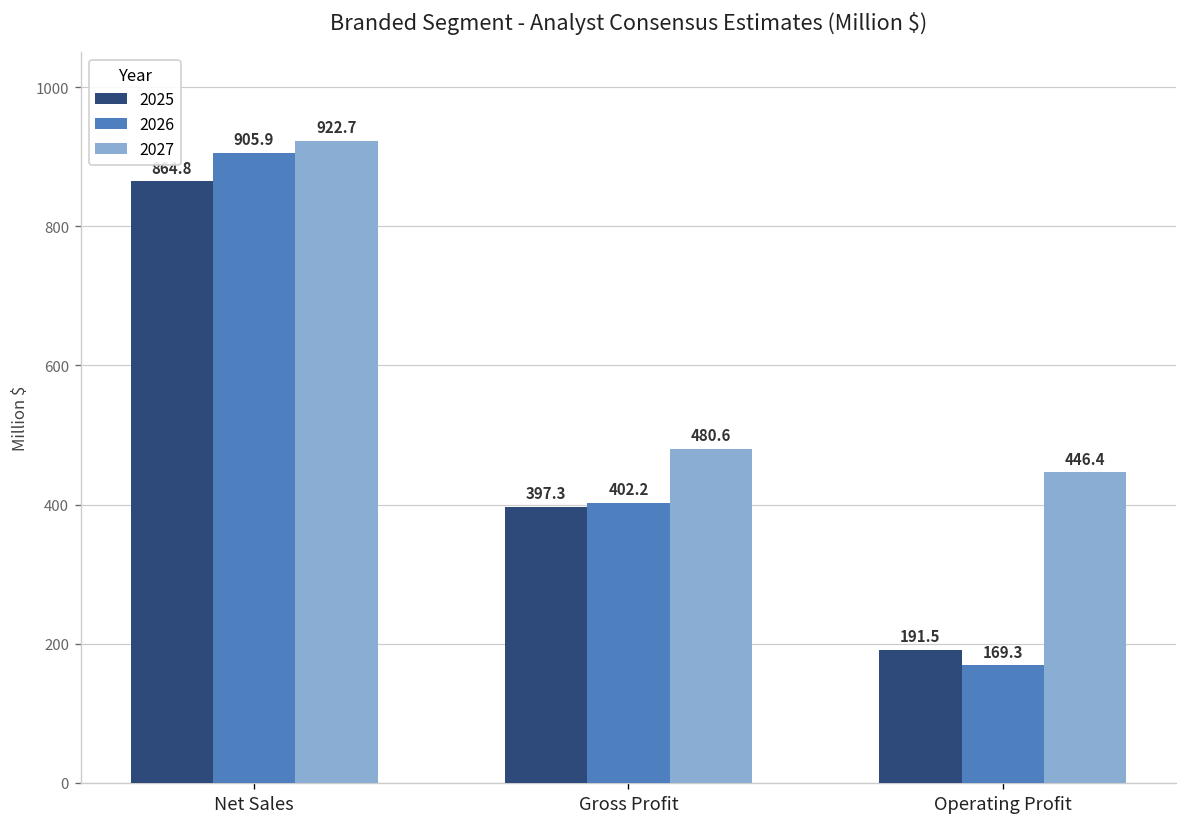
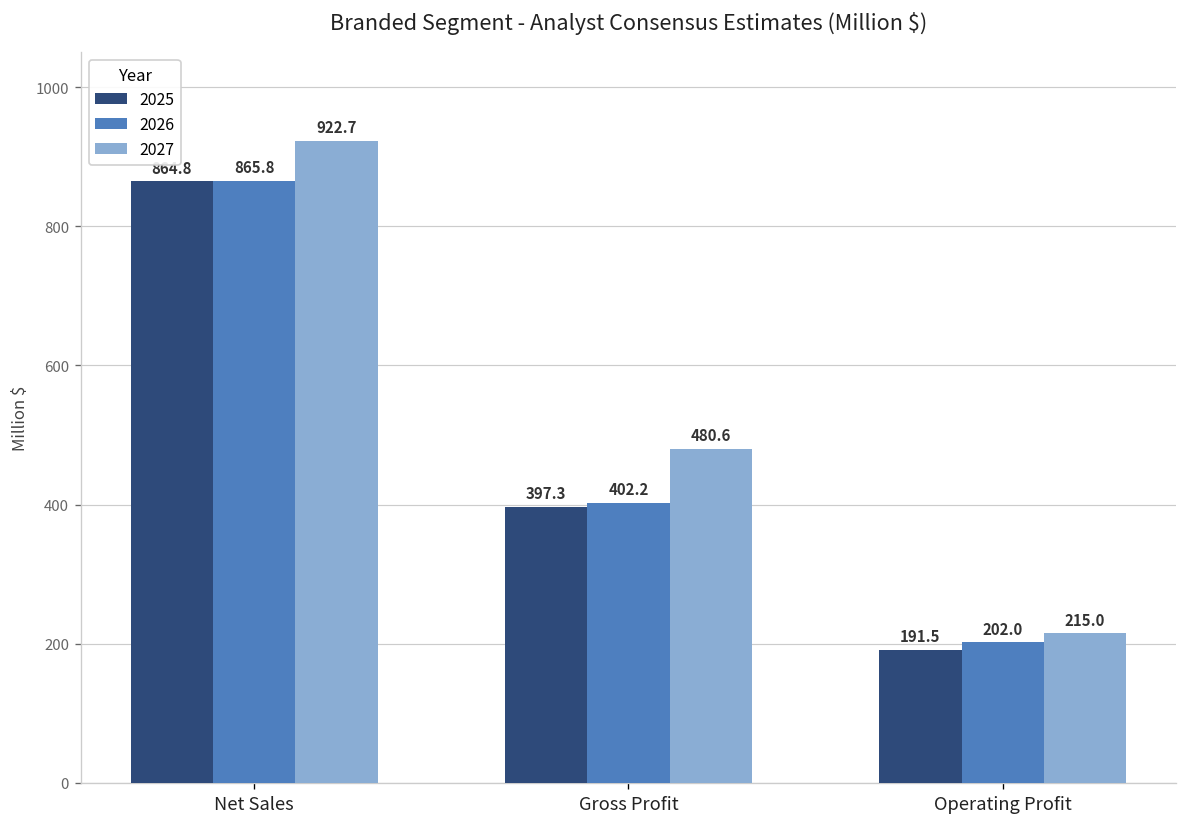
  {
    "2025": {
      "Gross Profit": 397.3,
      "Operating Profit": 191.5
    },
    "2026": {
-     "Net Sales": 905.9,
+     "Net Sales": 865.8,
      "Gross Profit": 402.2,
-     "Operating Profit": 169.3
+     "Operating Profit": 202.0
    },
    "2027": {
      "Net Sales": 922.7,
      "Gross Profit": 480.6,
-     "Operating Profit": 446.4
+     "Operating Profit": 215.0
    }
  }
